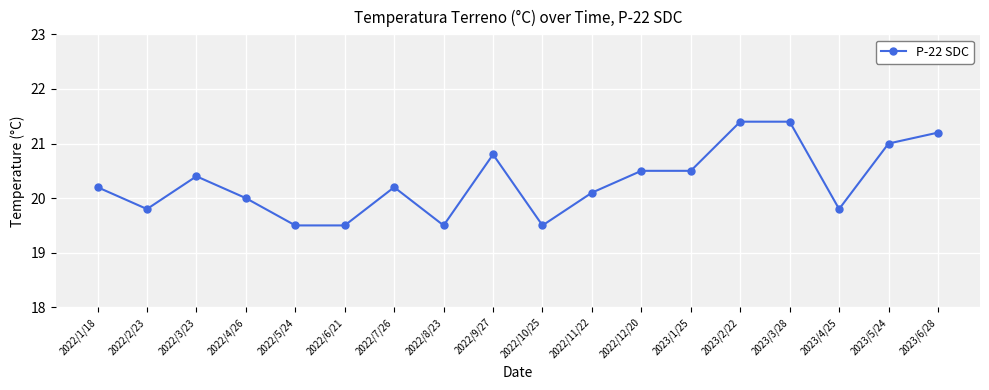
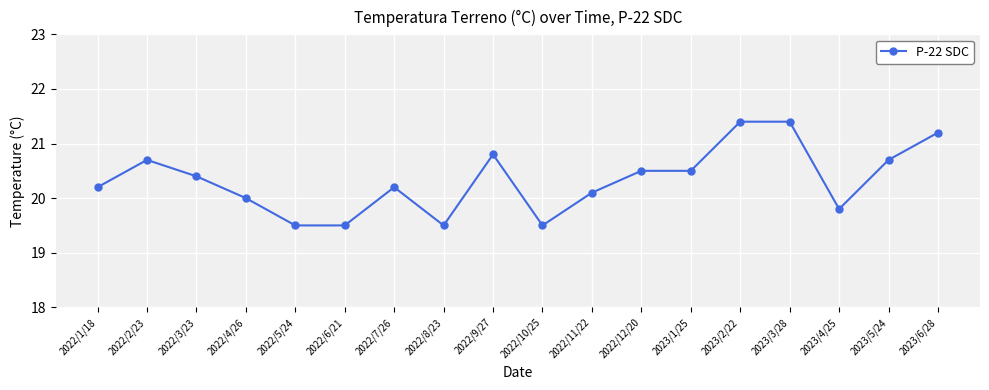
  {
    "2022/1/18": 20.2,
-   "2022/2/23": 19.8,
+   "2022/2/23": 20.7,
    "2022/3/23": 20.4,
    "2022/4/26": 20.0,
    "2022/5/24": 19.5,
    "2022/6/21": 19.5,
    "2022/7/26": 20.2,
    "2022/8/23": 19.5,
    "2022/9/27": 20.8,
    "2022/10/25": 19.5,
    "2022/11/22": 20.1,
    "2022/12/20": 20.5,
    "2023/1/25": 20.5,
    "2023/2/22": 21.4,
    "2023/3/28": 21.4,
    "2023/4/25": 19.8,
-   "2023/5/24": 21.0,
+   "2023/5/24": 20.7,
    "2023/6/28": 21.2
  }
